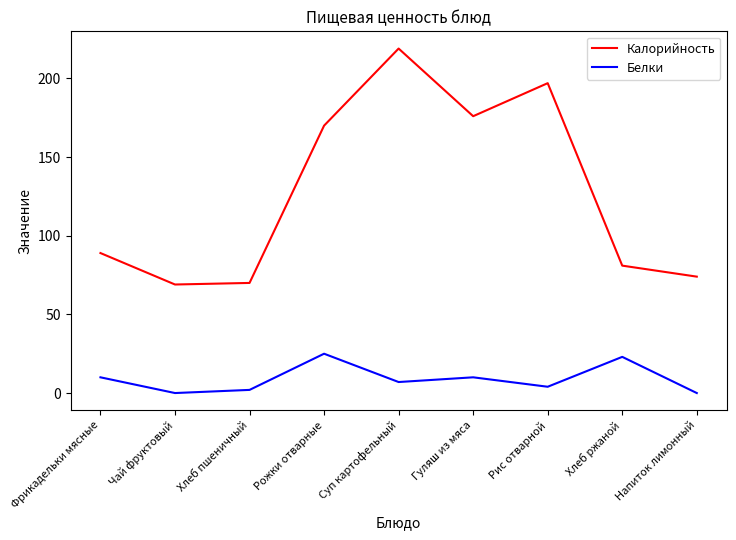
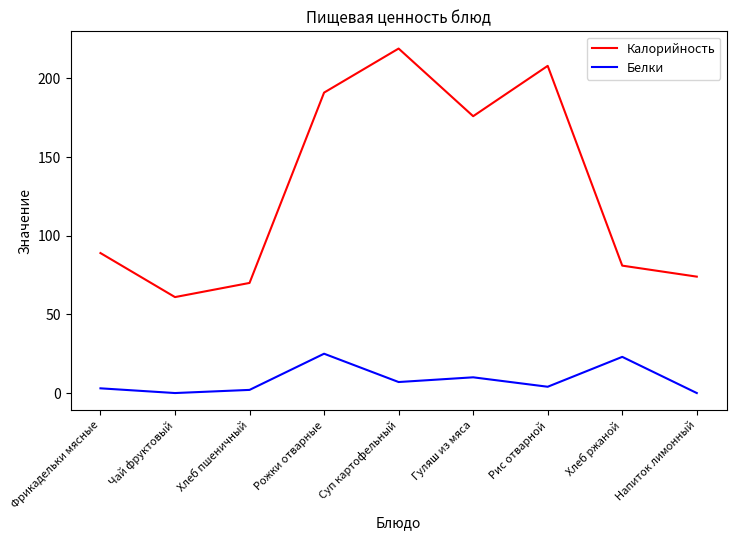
  {
    "Калорийность": {
      "Фрикадельки мясные": 89,
-     "Чай фруктовый": 69,
+     "Чай фруктовый": 61,
      "Хлеб пшеничный": 70,
-     "Рожки отварные": 170,
+     "Рожки отварные": 191,
      "Суп картофельный": 219,
      "Гуляш из мяса": 176,
-     "Рис отварной": 197,
+     "Рис отварной": 208,
      "Хлеб ржаной": 81,
      "Напиток лимонный": 74
    },
    "Белки": {
-     "Фрикадельки мясные": 10,
+     "Фрикадельки мясные": 3,
      "Чай фруктовый": 0,
      "Хлеб пшеничный": 2,
      "Рожки отварные": 25,
      "Суп картофельный": 7,
      "Гуляш из мяса": 10,
      "Рис отварной": 4,
      "Хлеб ржаной": 23,
      "Напиток лимонный": 0
    }
  }
